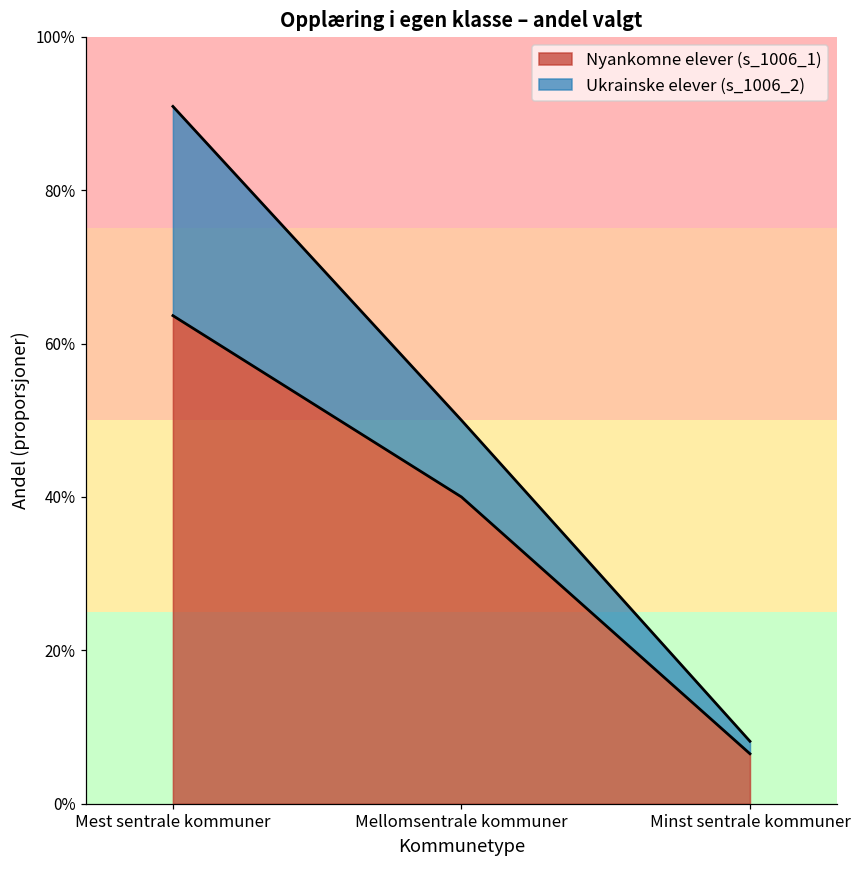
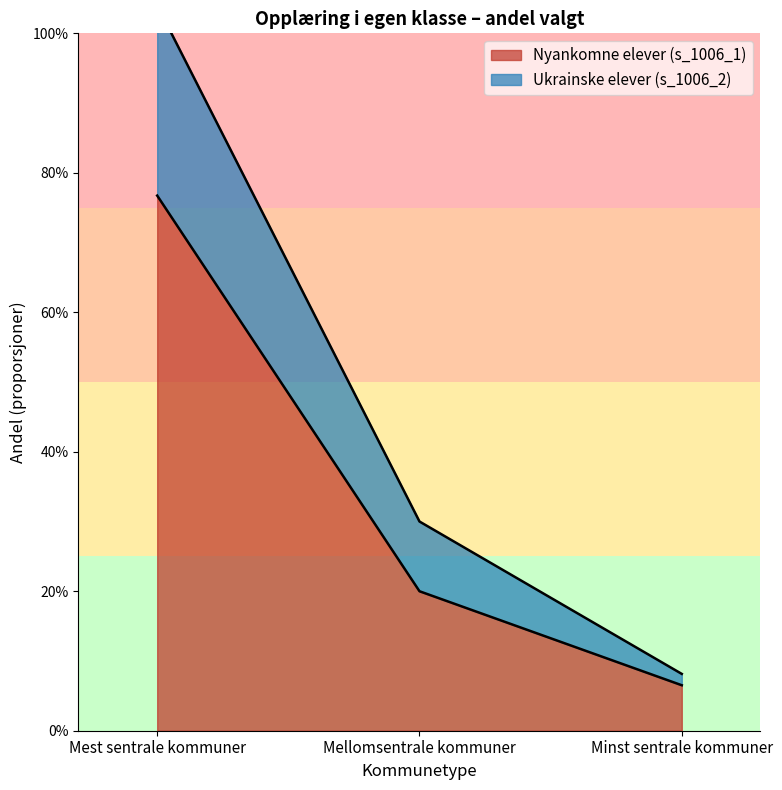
  {
    "Nyankomne elever (s_1006_1)": {
-     "Mest sentrale kommuner": "64%",
-     "Mellomsentrale kommuner": "40%",
+     "Mest sentrale kommuner": "77%",
+     "Mellomsentrale kommuner": "20%",
      "Minst sentrale kommuner": "7%"
    },
    "Ukrainske elever (s_1006_2)": {
      "Mellomsentrale kommuner": "10%",
      "Minst sentrale kommuner": "2%"
    }
  }
